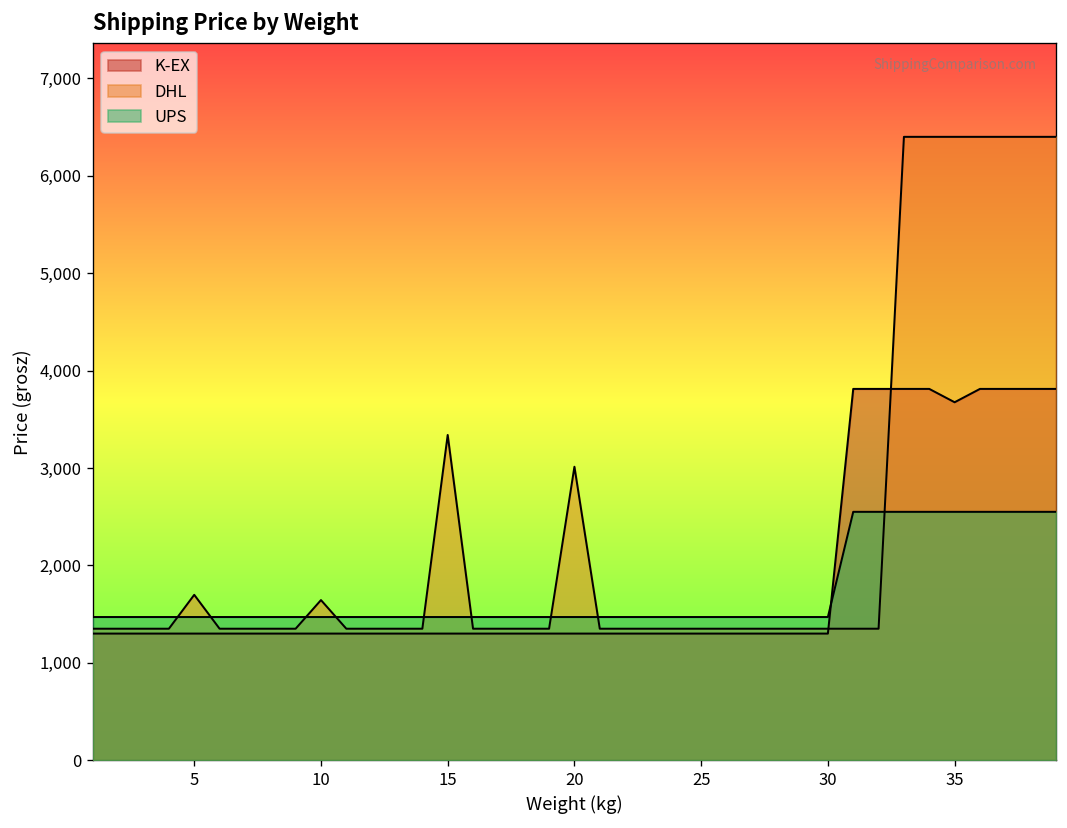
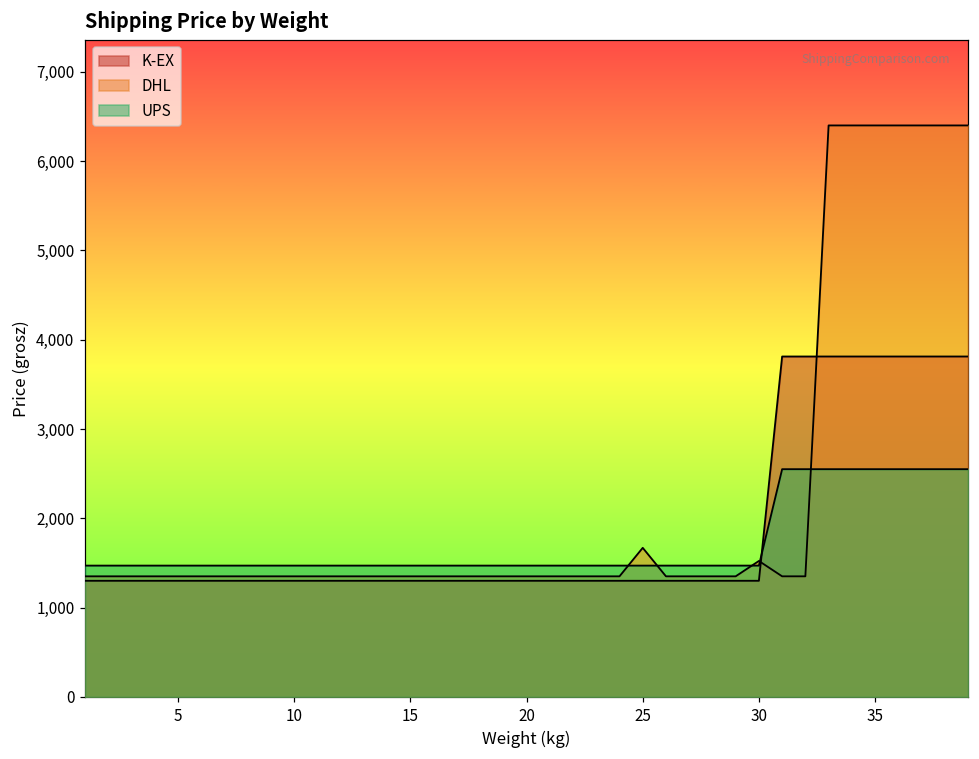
  {
    "K-EX": {
      "5": "1,300",
      "10": "1,300",
      "15": "1,300",
      "20": "1,300",
      "25": "1,300",
      "30": "1,300",
-     "35": "3,700"
+     "35": "3,800"
    },
    "DHL": {
-     "5": "1,700",
-     "10": "1,600",
-     "15": "3,300",
-     "20": "3,000",
-     "25": "1,400",
-     "30": "1,400",
+     "5": "1,400",
+     "10": "1,400",
+     "15": "1,400",
+     "20": "1,400",
+     "25": "1,700",
+     "30": "1,500",
      "35": "6,400"
    },
    "UPS": {
      "5": "1,500",
      "10": "1,500",
      "15": "1,500",
      "20": "1,500",
      "25": "1,500",
      "30": "1,500",
      "35": "2,600"
    }
  }
